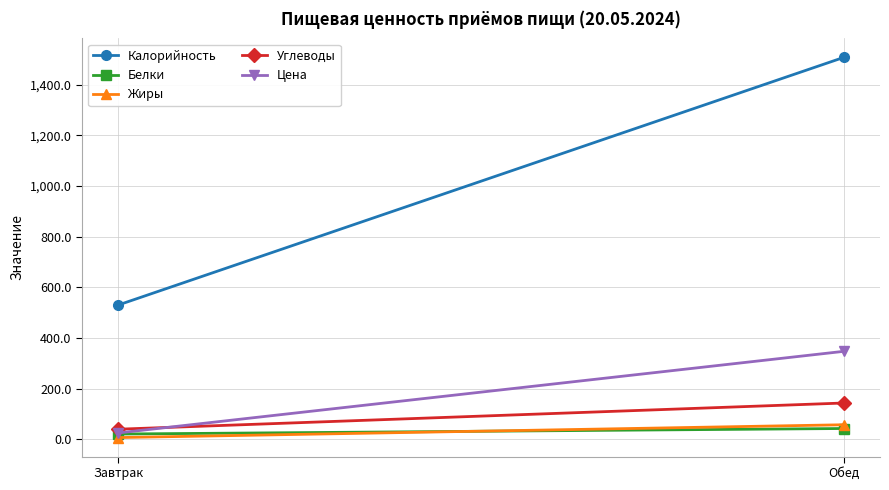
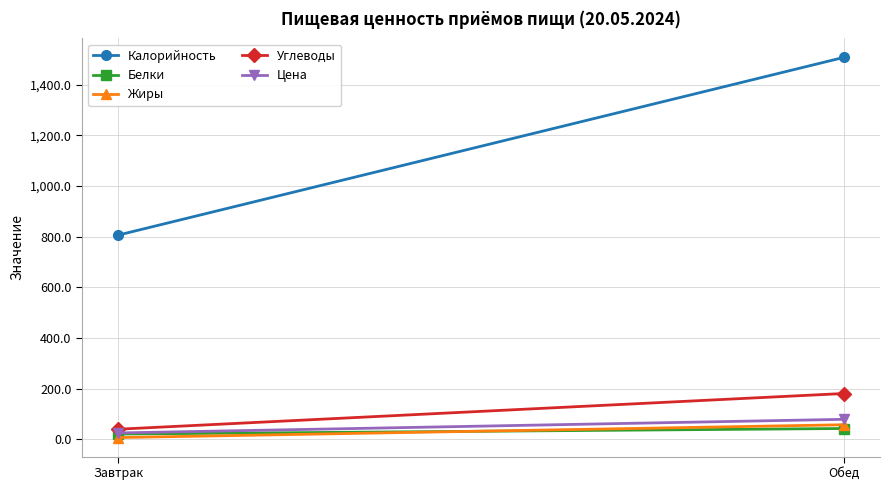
  {
    "Калорийность": {
-     "Завтрак": "530",
+     "Завтрак": "810",
      "Обед": "1,510"
    },
    "Белки": {
      "Обед": "40"
    },
    "Жиры": {
      "Завтрак": "10",
      "Обед": "60"
    },
    "Углеводы": {
      "Завтрак": "40",
-     "Обед": "140"
+     "Обед": "180"
    },
    "Цена": {
-     "Обед": "350"
+     "Обед": "80"
    }
  }
